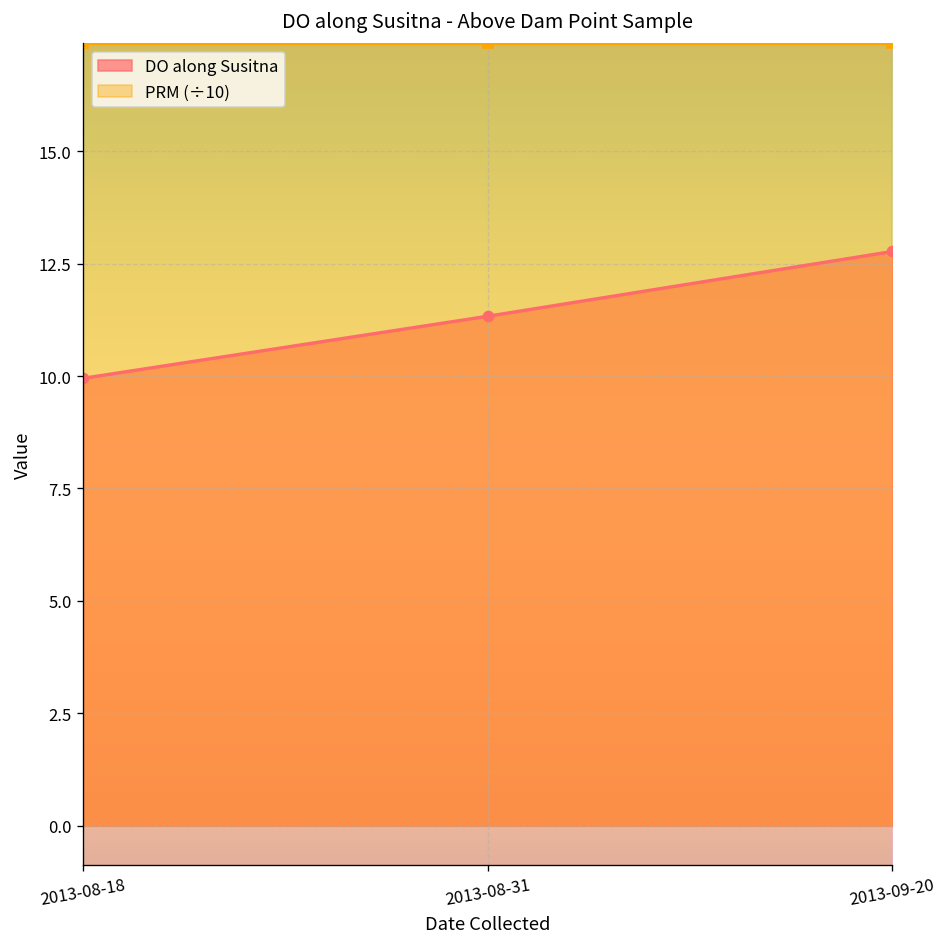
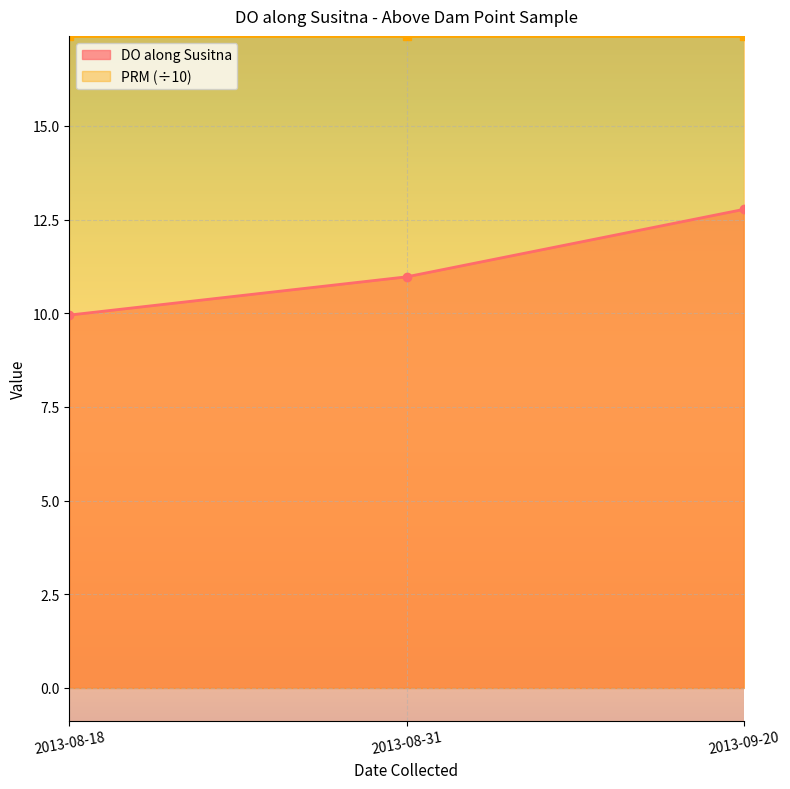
  {
    "DO along Susitna": {
      "2013-08-18": 10.0,
-     "2013-08-31": 11.3,
+     "2013-08-31": 11.0,
      "2013-09-20": 12.8
    },
    "PRM (÷10)": {
      "2013-08-18": 17.4,
      "2013-08-31": 17.4,
      "2013-09-20": 17.4
    }
  }
